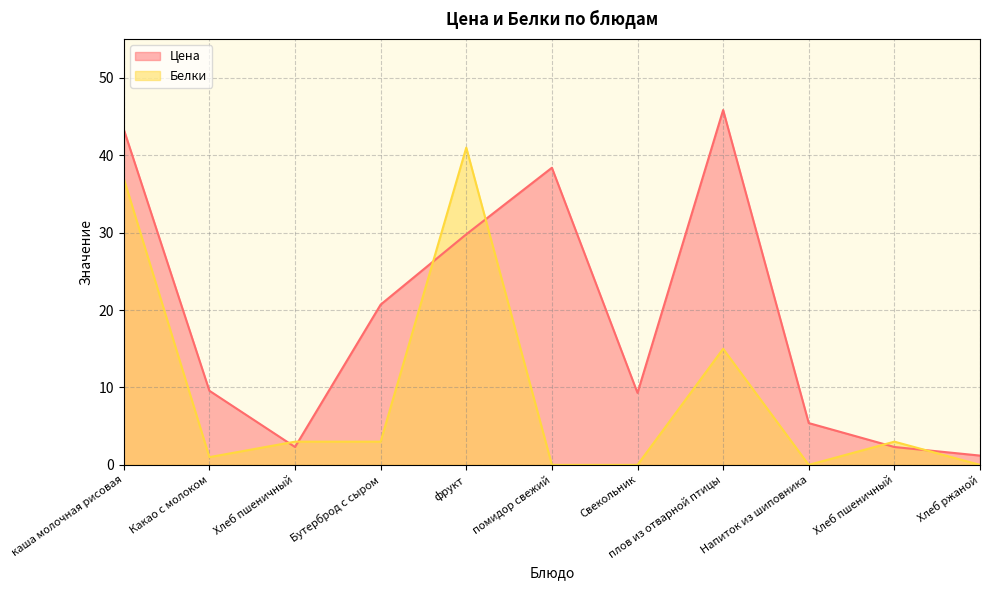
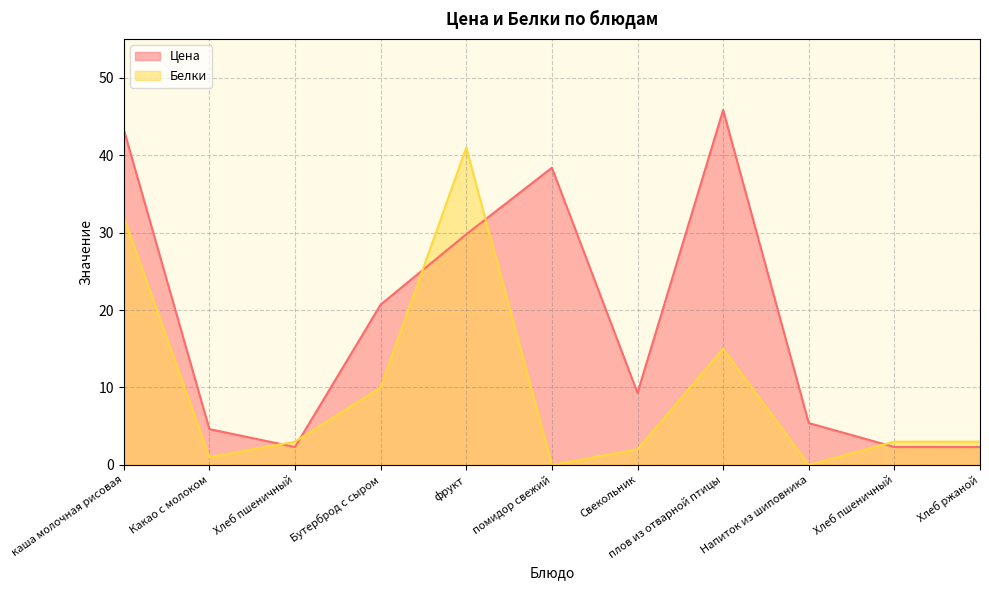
  {
    "Цена": {
      "каша молочная рисовая": 43,
-     "Какао с молоком": 10,
+     "Какао с молоком": 5,
      "Бутерброд с сыром": 21,
      "фрукт": 30,
      "помидор свежий": 38,
      "Свекольник": 9,
      "плов из отварной птицы": 46,
      "Напиток из шиповника": 5,
-     "Хлеб ржаной": 1
+     "Хлеб ржаной": 2
    },
    "Белки": {
-     "каша молочная рисовая": 37,
+     "каша молочная рисовая": 32,
      "Какао с молоком": 1,
-     "Бутерброд с сыром": 3,
+     "Бутерброд с сыром": 10,
      "фрукт": 41,
      "помидор свежий": 0,
-     "Свекольник": 0,
+     "Свекольник": 2,
      "плов из отварной птицы": 15,
      "Напиток из шиповника": 0,
-     "Хлеб ржаной": 0
+     "Хлеб ржаной": 3
    }
  }
